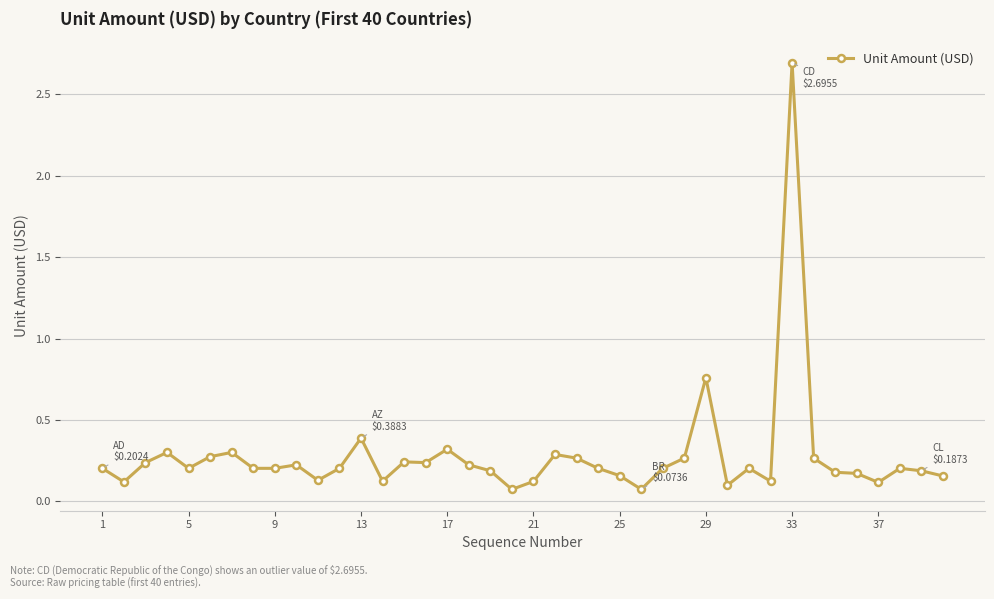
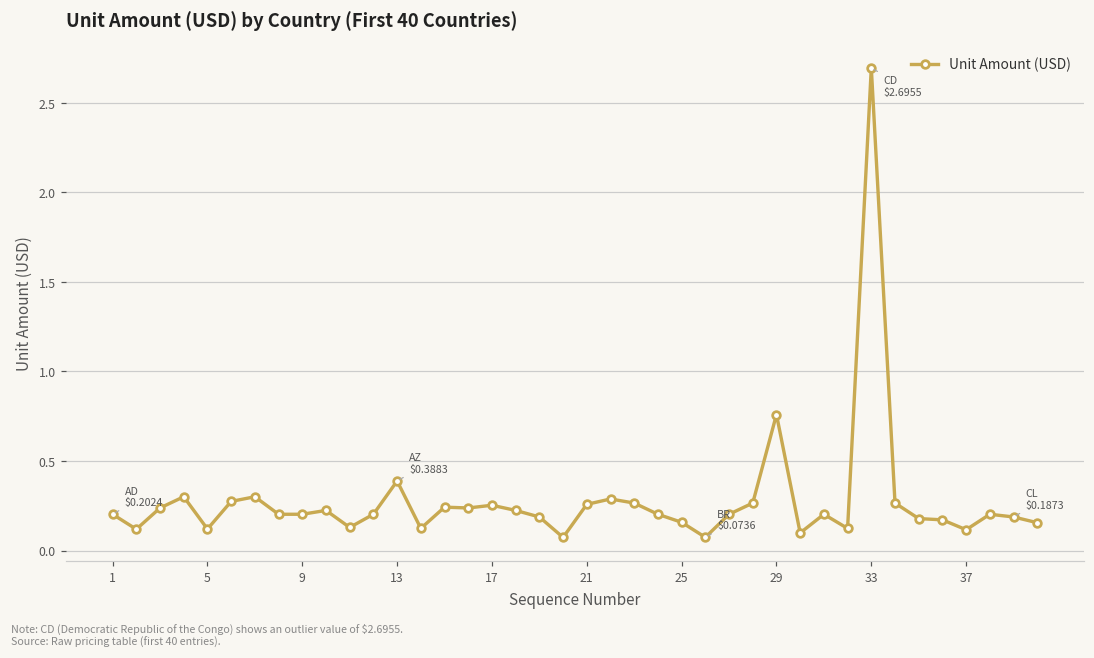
  {
-   "5": 0.20,
+   "5": 0.12,
    "9": 0.20,
-   "17": 0.32,
-   "21": 0.12,
+   "17": 0.25,
+   "21": 0.26,
    "25": 0.16,
    "29": 0.76,
    "37": 0.12
  }
